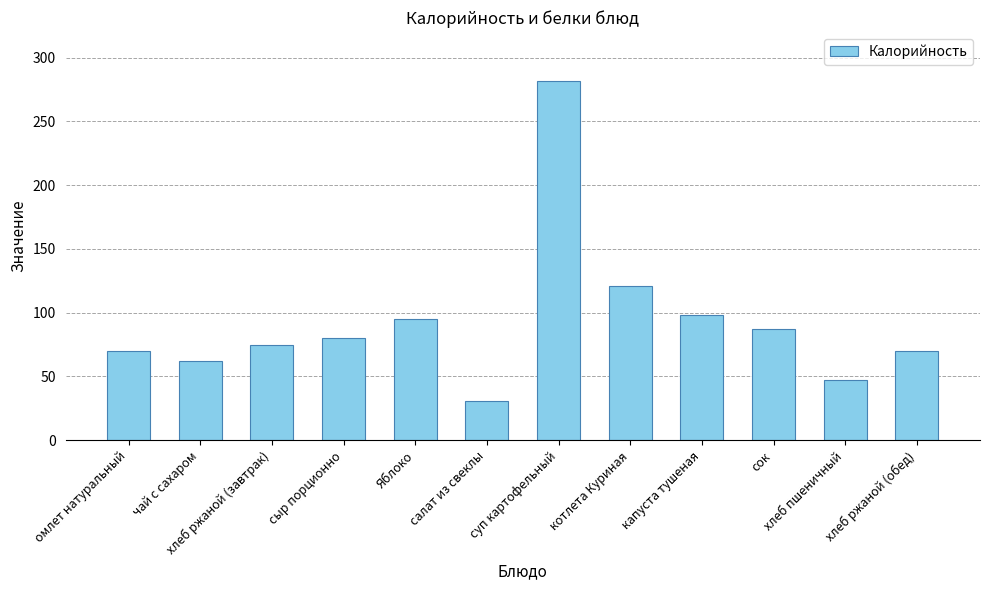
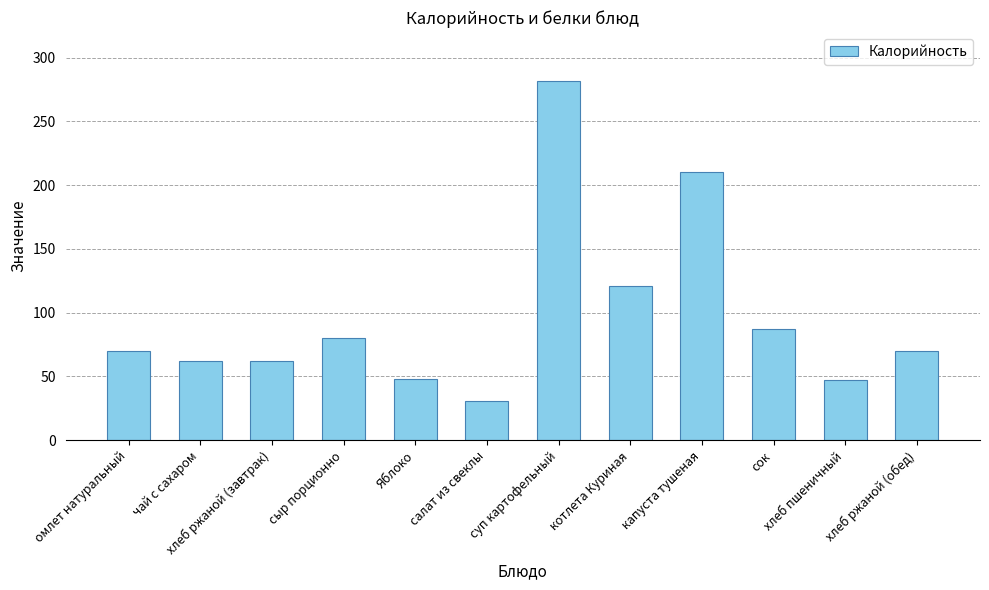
  {
    "омлет натуральный": 70,
    "чай с сахаром": 62,
-   "хлеб ржаной (завтрак)": 75,
+   "хлеб ржаной (завтрак)": 62,
    "сыр порционно": 80,
-   "Яблоко": 95,
+   "Яблоко": 48,
    "салат из свеклы": 31,
    "суп картофельный": 282,
    "котлета Куриная": 121,
-   "капуста тушеная": 98,
+   "капуста тушеная": 210,
    "сок": 87,
    "хлеб пшеничный": 47,
    "хлеб ржаной (обед)": 70
  }
